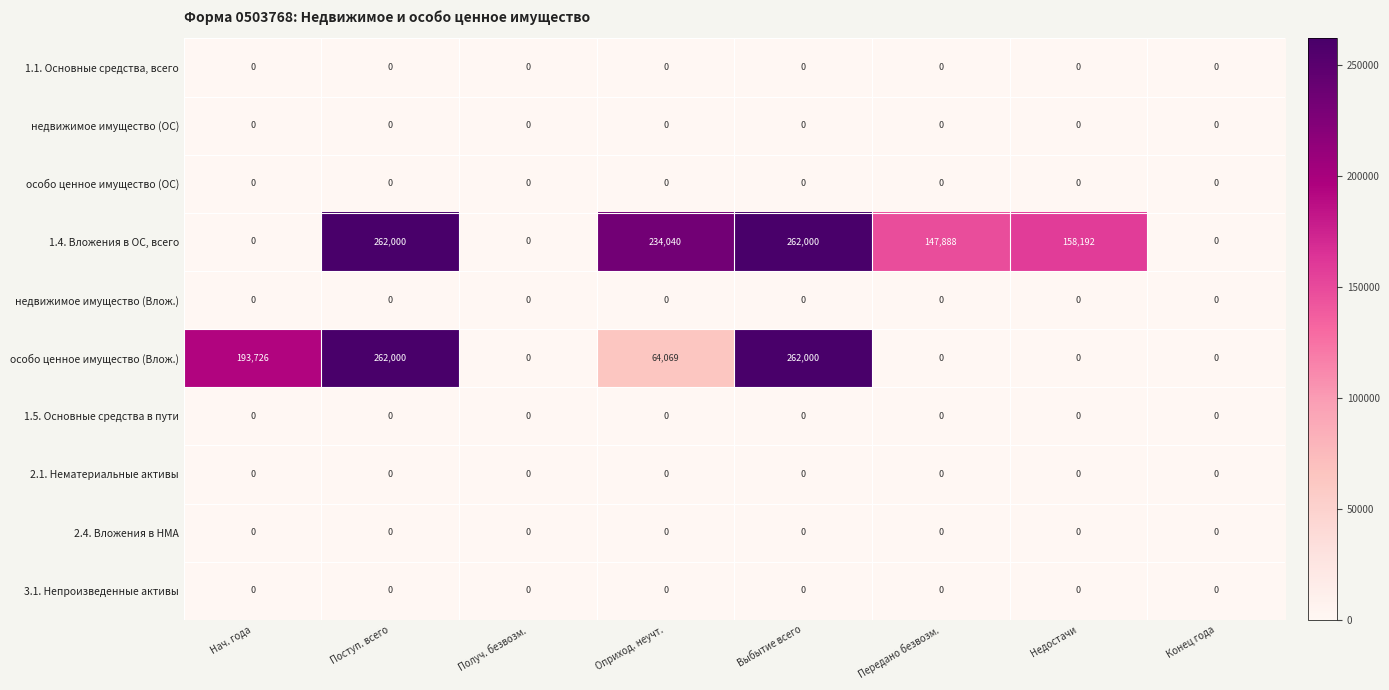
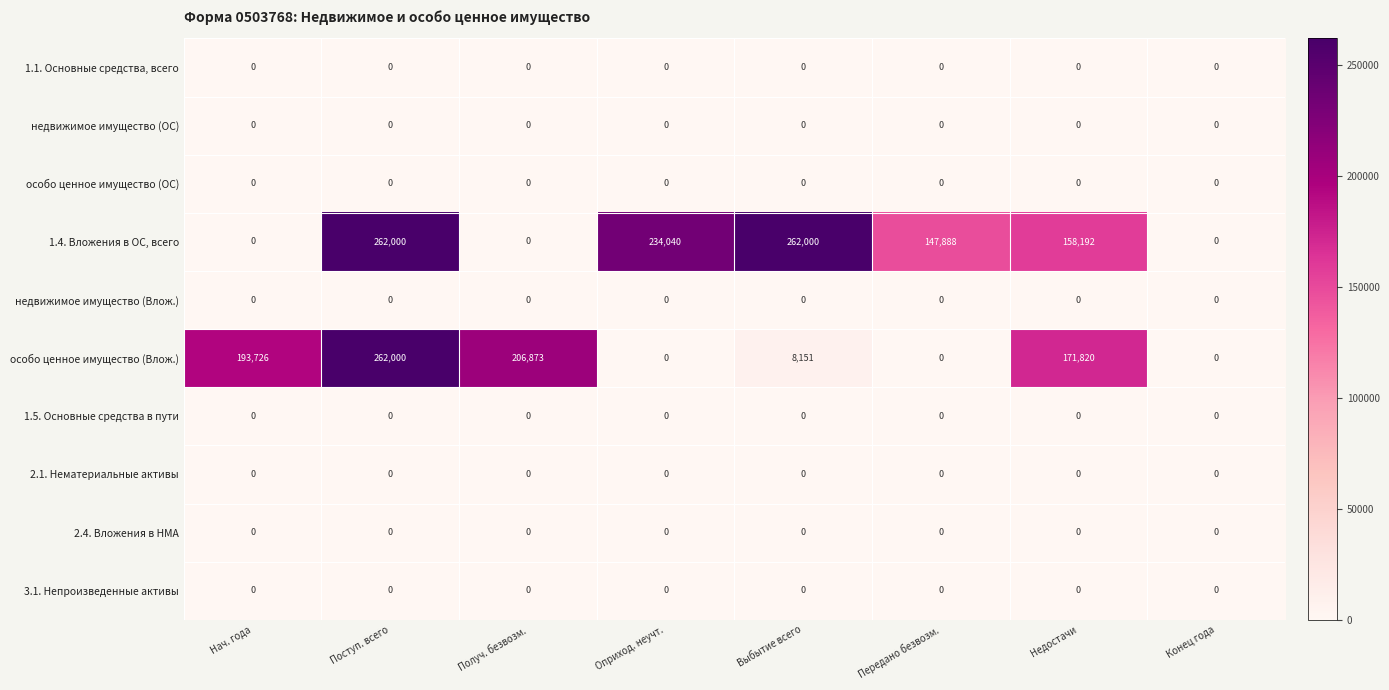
  {
    "1.1. Основные средства, всего": {
      "Нач. года": "0",
      "Поступ. всего": "0",
      "Получ. безвозм.": "0",
      "Оприход. неучт.": "0",
      "Выбытие всего": "0",
      "Передано безвозм.": "0",
      "Недостачи": "0",
      "Конец года": "0"
    },
    "недвижимое имущество (ОС)": {
      "Нач. года": "0",
      "Поступ. всего": "0",
      "Получ. безвозм.": "0",
      "Оприход. неучт.": "0",
      "Выбытие всего": "0",
      "Передано безвозм.": "0",
      "Недостачи": "0",
      "Конец года": "0"
    },
    "особо ценное имущество (ОС)": {
      "Нач. года": "0",
      "Поступ. всего": "0",
      "Получ. безвозм.": "0",
      "Оприход. неучт.": "0",
      "Выбытие всего": "0",
      "Передано безвозм.": "0",
      "Недостачи": "0",
      "Конец года": "0"
    },
    "1.4. Вложения в ОС, всего": {
      "Нач. года": "0",
      "Поступ. всего": "262,000",
      "Получ. безвозм.": "0",
      "Оприход. неучт.": "234,040",
      "Выбытие всего": "262,000",
      "Передано безвозм.": "147,888",
      "Недостачи": "158,192",
      "Конец года": "0"
    },
    "недвижимое имущество (Влож.)": {
      "Нач. года": "0",
      "Поступ. всего": "0",
      "Получ. безвозм.": "0",
      "Оприход. неучт.": "0",
      "Выбытие всего": "0",
      "Передано безвозм.": "0",
      "Недостачи": "0",
      "Конец года": "0"
    },
    "особо ценное имущество (Влож.)": {
      "Нач. года": "193,726",
      "Поступ. всего": "262,000",
-     "Получ. безвозм.": "0",
-     "Оприход. неучт.": "64,069",
-     "Выбытие всего": "262,000",
+     "Получ. безвозм.": "206,873",
+     "Оприход. неучт.": "0",
+     "Выбытие всего": "8,151",
      "Передано безвозм.": "0",
-     "Недостачи": "0",
+     "Недостачи": "171,820",
      "Конец года": "0"
    },
    "1.5. Основные средства в пути": {
      "Нач. года": "0",
      "Поступ. всего": "0",
      "Получ. безвозм.": "0",
      "Оприход. неучт.": "0",
      "Выбытие всего": "0",
      "Передано безвозм.": "0",
      "Недостачи": "0",
      "Конец года": "0"
    },
    "2.1. Нематериальные активы": {
      "Нач. года": "0",
      "Поступ. всего": "0",
      "Получ. безвозм.": "0",
      "Оприход. неучт.": "0",
      "Выбытие всего": "0",
      "Передано безвозм.": "0",
      "Недостачи": "0",
      "Конец года": "0"
    },
    "2.4. Вложения в НМА": {
      "Нач. года": "0",
      "Поступ. всего": "0",
      "Получ. безвозм.": "0",
      "Оприход. неучт.": "0",
      "Выбытие всего": "0",
      "Передано безвозм.": "0",
      "Недостачи": "0",
      "Конец года": "0"
    },
    "3.1. Непроизведенные активы": {
      "Нач. года": "0",
      "Поступ. всего": "0",
      "Получ. безвозм.": "0",
      "Оприход. неучт.": "0",
      "Выбытие всего": "0",
      "Передано безвозм.": "0",
      "Недостачи": "0",
      "Конец года": "0"
    }
  }
